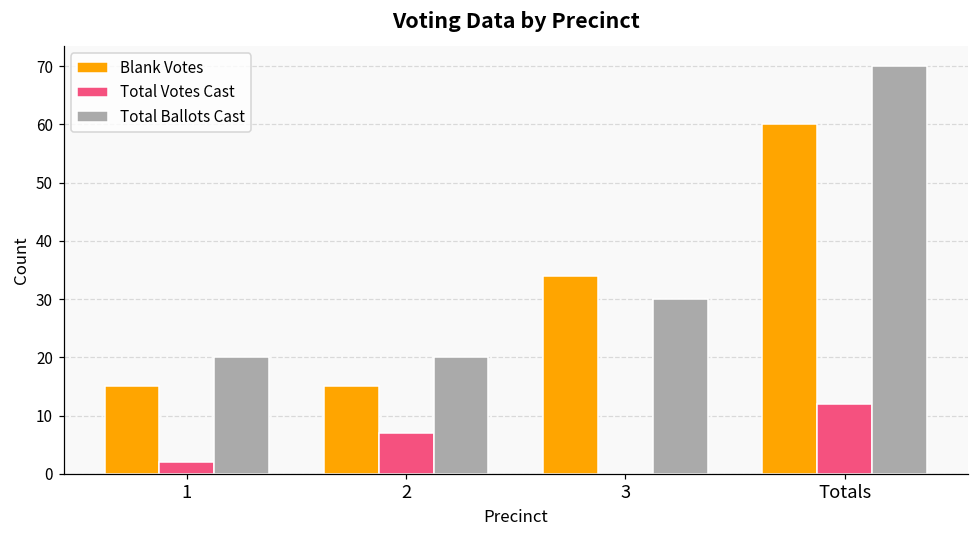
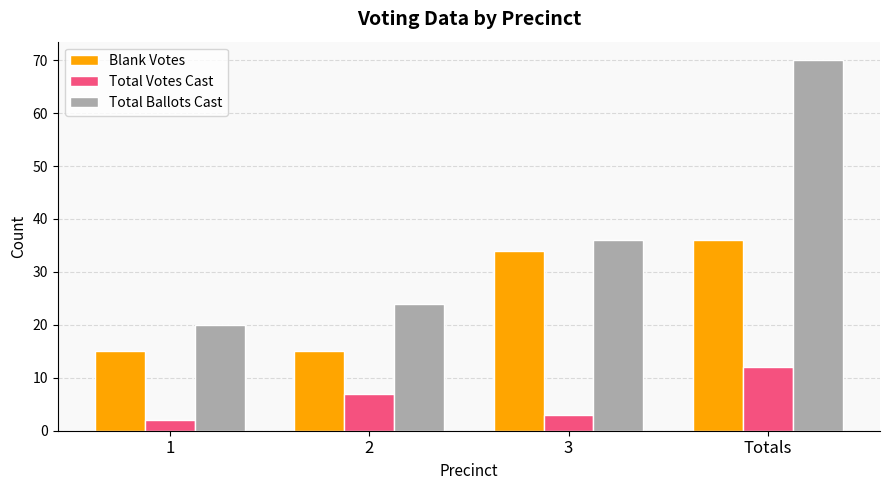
  {
    "Blank Votes": {
      "1": 15,
      "2": 15,
      "3": 34,
-     "Totals": 60
+     "Totals": 36
    },
    "Total Votes Cast": {
      "1": 2,
      "2": 7,
-     "3": 0,
+     "3": 3,
      "Totals": 12
    },
    "Total Ballots Cast": {
      "1": 20,
-     "2": 20,
-     "3": 30,
+     "2": 24,
+     "3": 36,
      "Totals": 70
    }
  }
